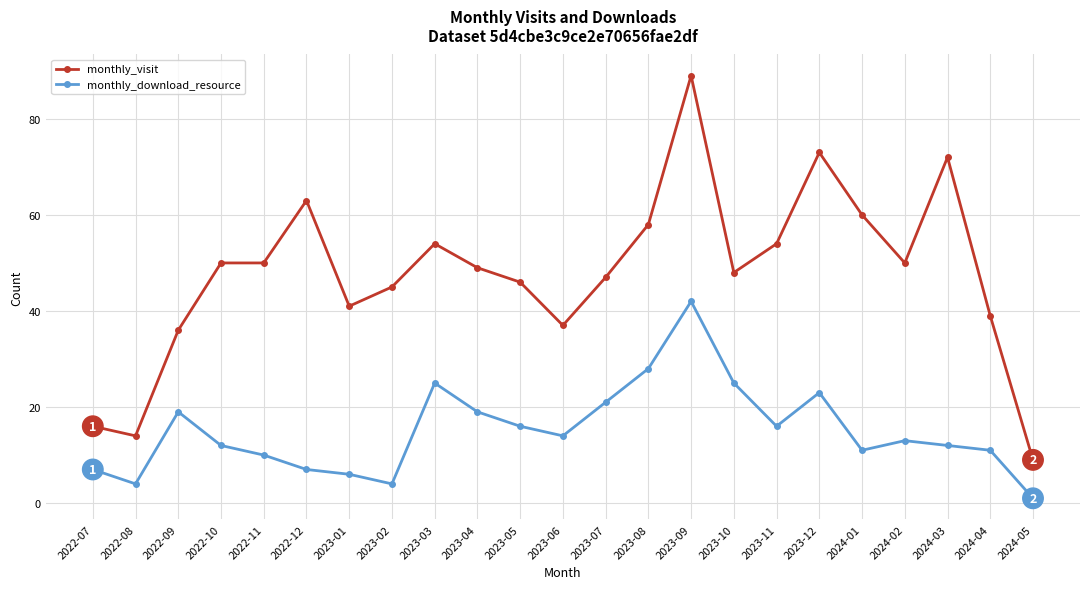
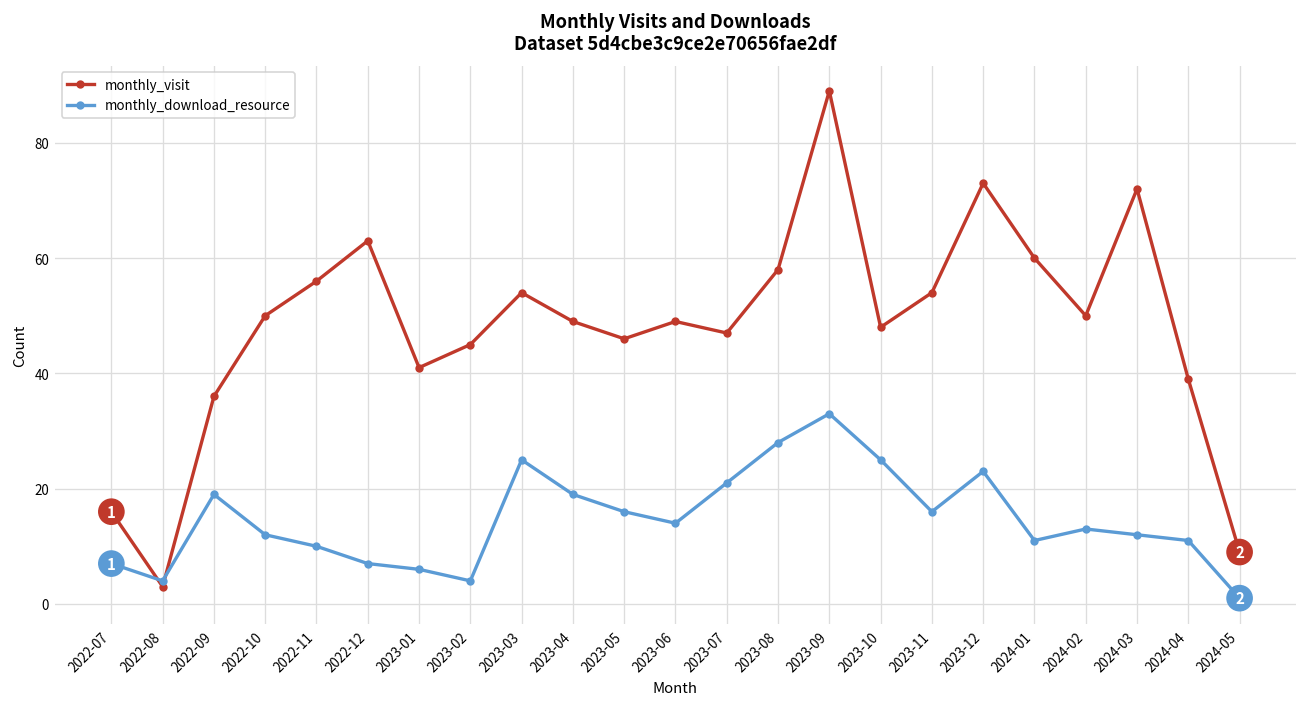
  {
    "monthly_visit": {
-     "2022-08": 14,
+     "2022-08": 3,
      "2022-09": 36,
      "2022-10": 50,
-     "2022-11": 50,
+     "2022-11": 56,
      "2022-12": 63,
      "2023-01": 41,
      "2023-02": 45,
      "2023-03": 54,
      "2023-04": 49,
      "2023-05": 46,
-     "2023-06": 37,
+     "2023-06": 49,
      "2023-07": 47,
      "2023-08": 58,
      "2023-09": 89,
      "2023-10": 48,
      "2023-11": 54,
      "2023-12": 73,
      "2024-01": 60,
      "2024-02": 50,
      "2024-03": 72,
      "2024-04": 39
    },
    "monthly_download_resource": {
      "2022-08": 4,
      "2022-09": 19,
      "2022-10": 12,
      "2022-11": 10,
      "2022-12": 7,
      "2023-01": 6,
      "2023-02": 4,
      "2023-03": 25,
      "2023-04": 19,
      "2023-05": 16,
      "2023-06": 14,
      "2023-07": 21,
      "2023-08": 28,
-     "2023-09": 42,
+     "2023-09": 33,
      "2023-10": 25,
      "2023-11": 16,
      "2023-12": 23,
      "2024-01": 11,
      "2024-02": 13,
      "2024-03": 12,
      "2024-04": 11
    }
  }
